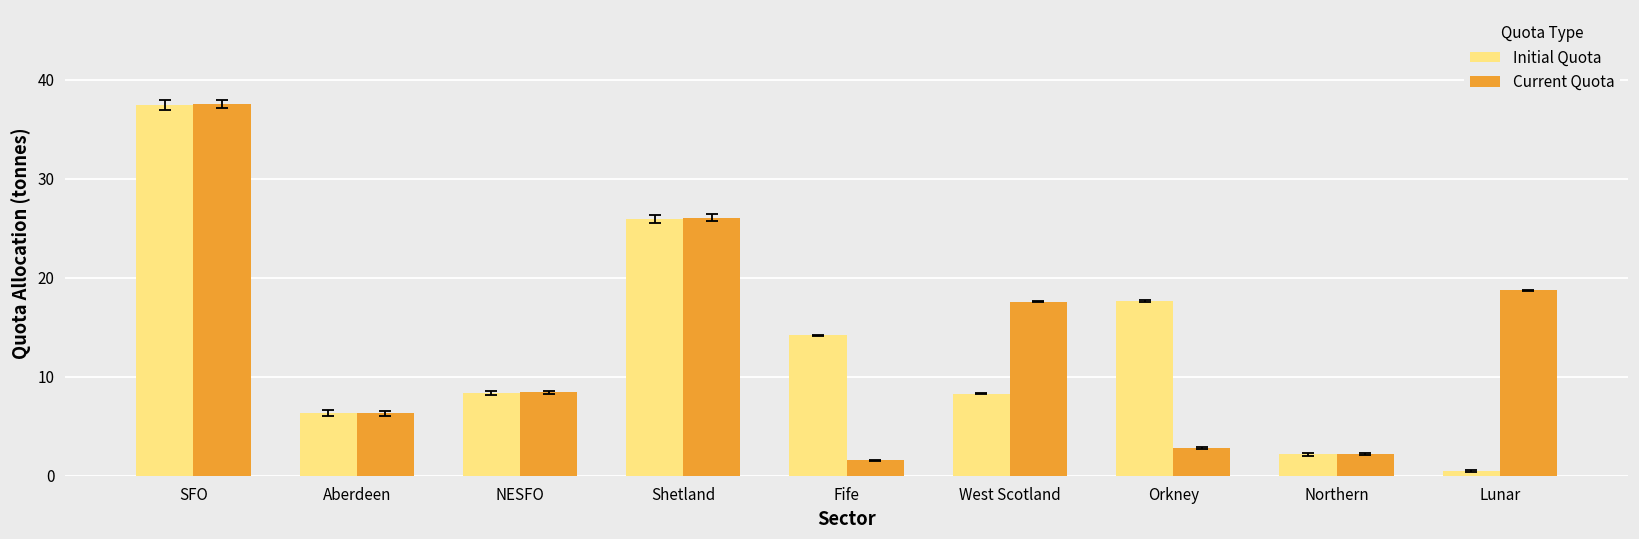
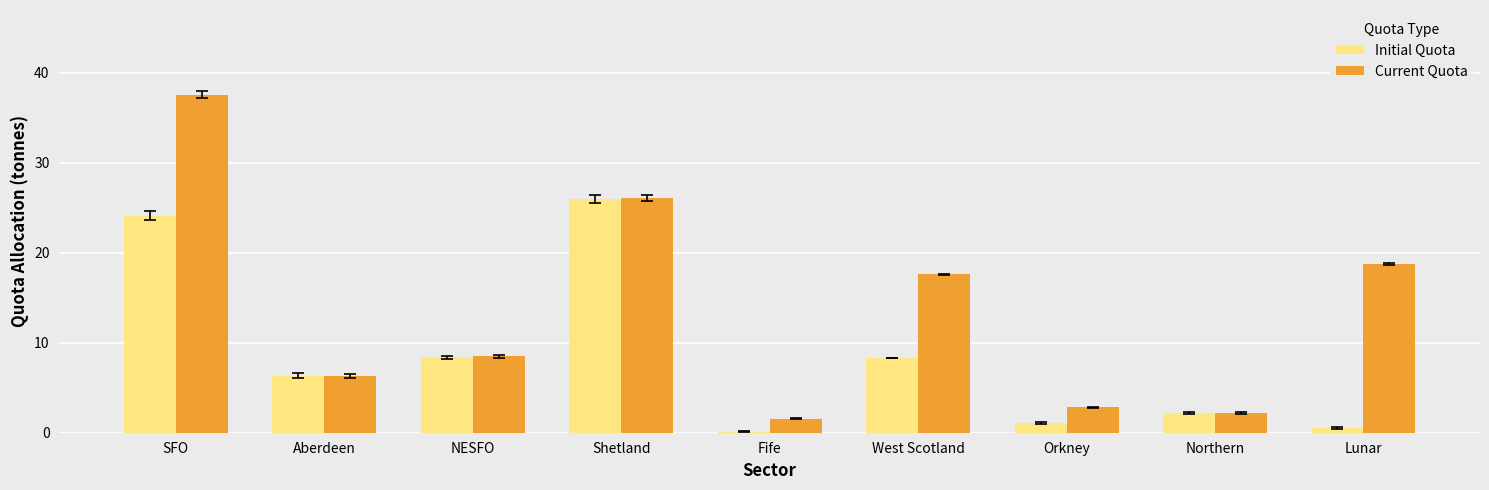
  {
    "Initial Quota": {
-     "SFO": 37,
+     "SFO": 24,
      "Aberdeen": 6,
      "NESFO": 8,
      "Shetland": 26,
-     "Fife": 14,
+     "Fife": 0,
      "West Scotland": 8,
-     "Orkney": 18,
+     "Orkney": 1,
      "Northern": 2,
      "Lunar": 1
    },
    "Current Quota": {
      "SFO": 38,
      "Aberdeen": 6,
      "NESFO": 8,
      "Shetland": 26,
      "Fife": 2,
      "West Scotland": 18,
      "Orkney": 3,
      "Northern": 2,
      "Lunar": 19
    }
  }
